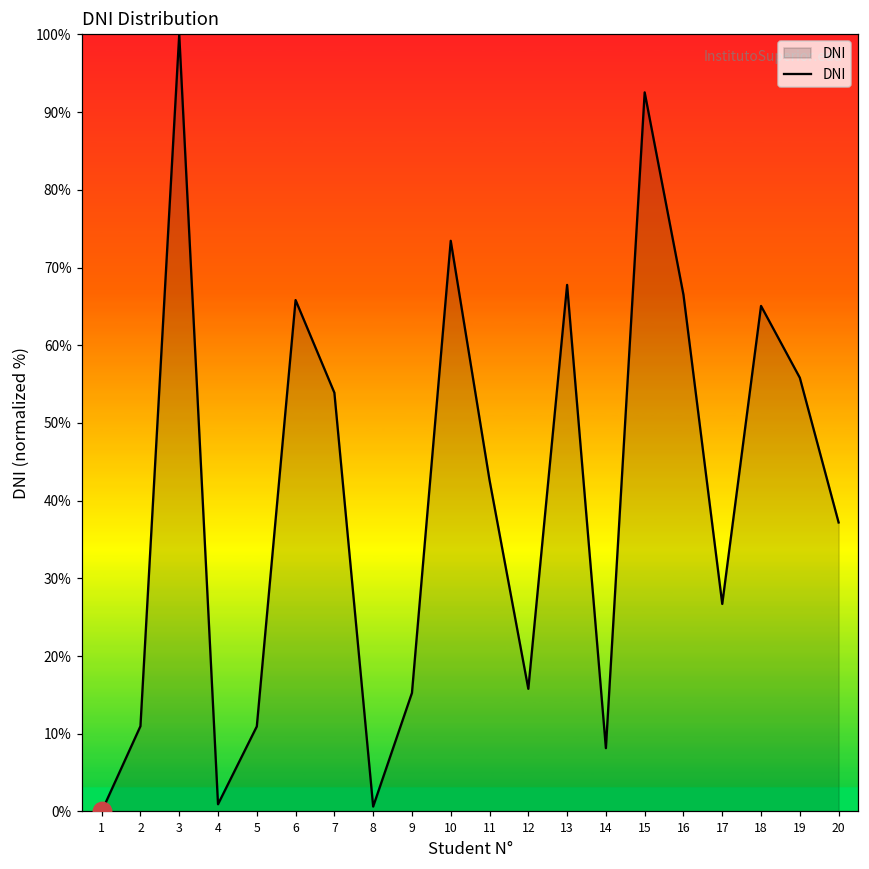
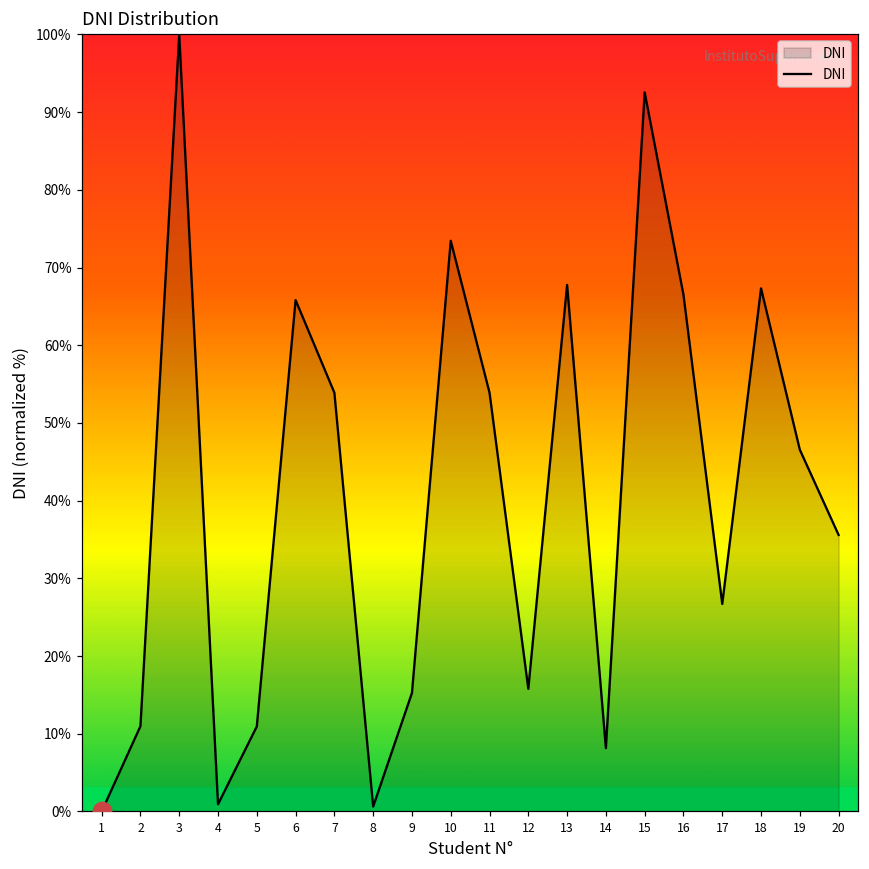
  {
    "DNI": {
      "2": "11%",
      "3": "100%",
      "5": "11%",
      "6": "66%",
      "7": "54%",
      "9": "15%",
      "10": "73%",
-     "11": "43%",
+     "11": "54%",
      "12": "16%",
      "13": "68%",
      "14": "8%",
      "15": "93%",
      "16": "67%",
      "17": "27%",
-     "18": "65%",
-     "19": "56%",
-     "20": "37%"
+     "18": "67%",
+     "19": "47%",
+     "20": "36%"
    }
  }
